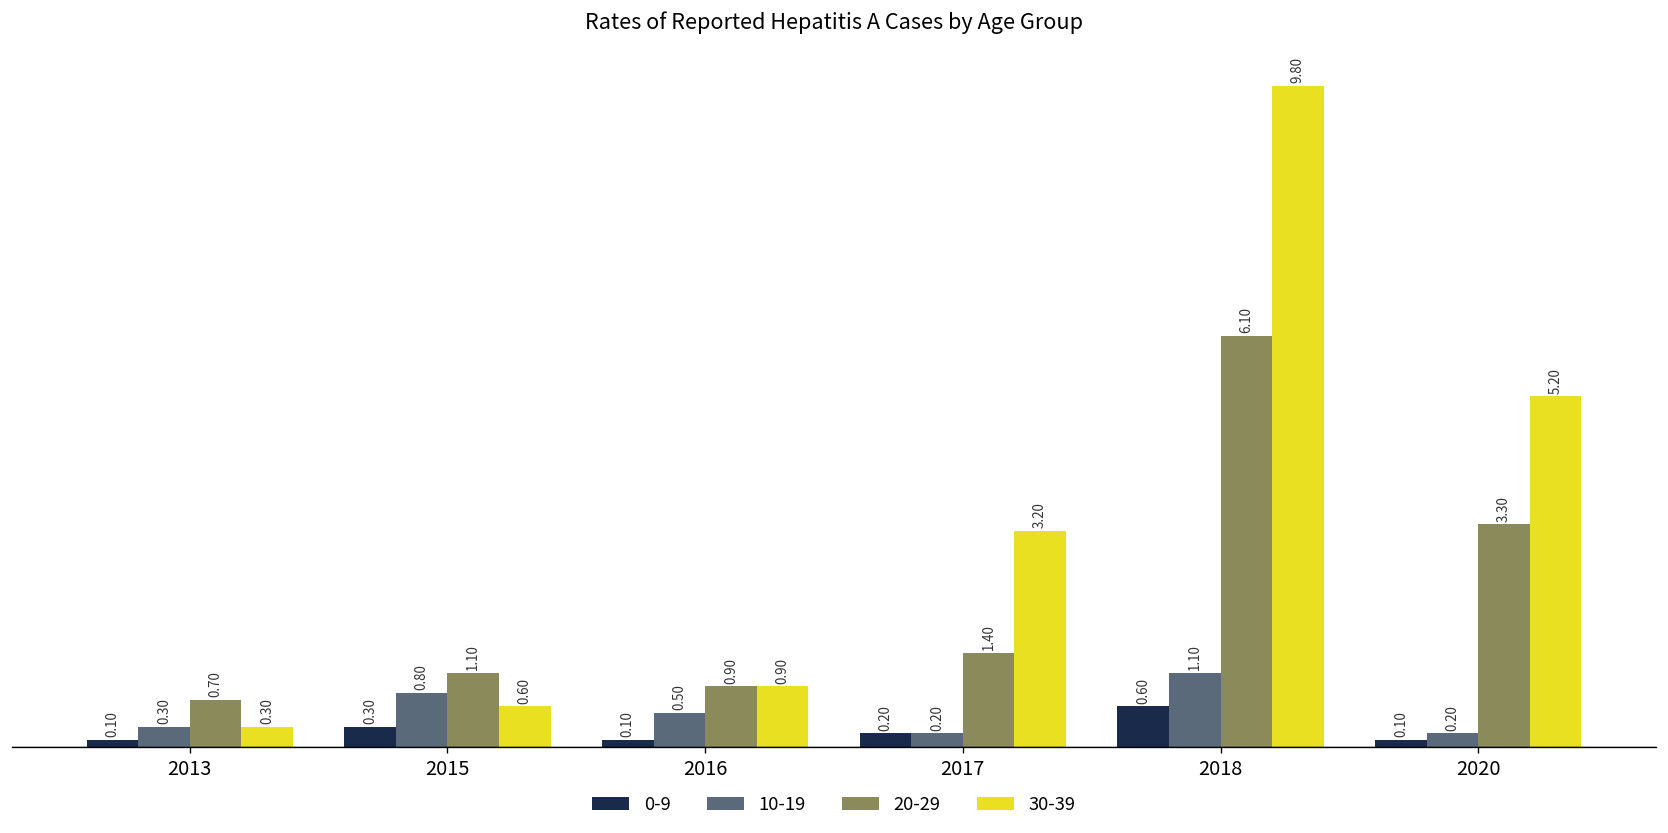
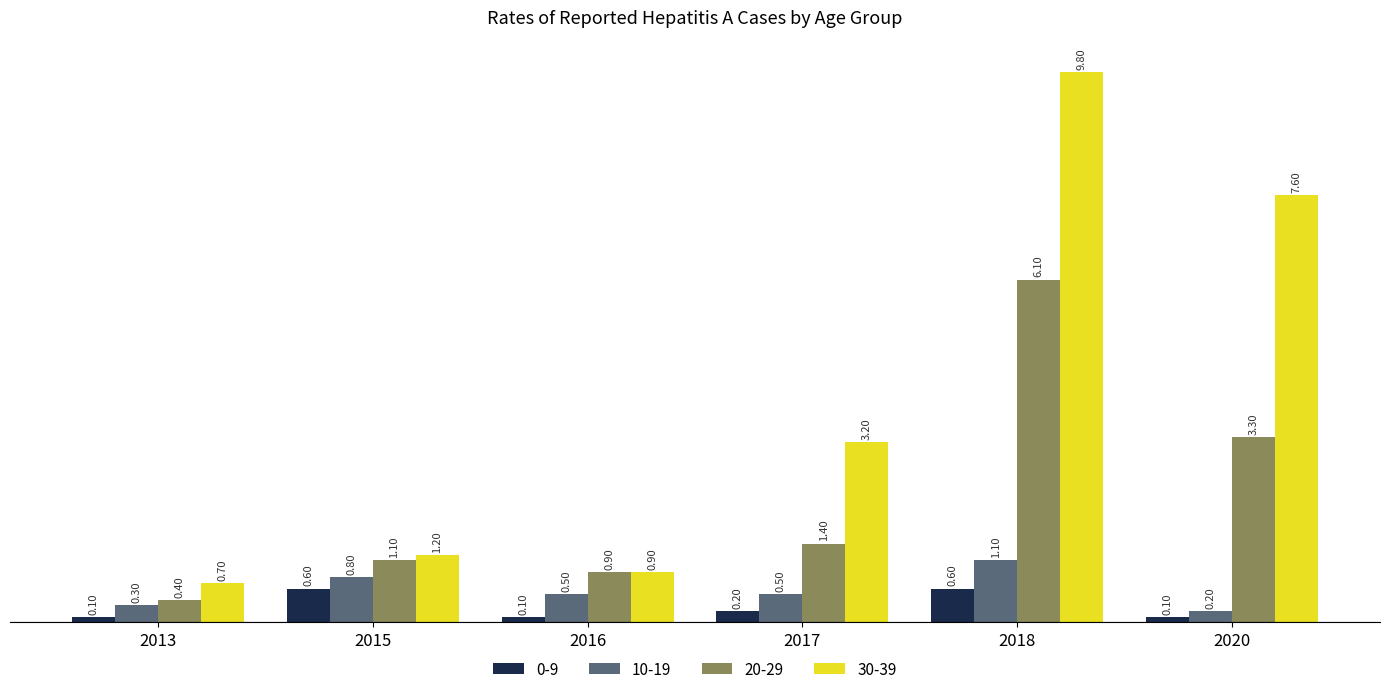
  {
    "0-9": {
      "2013": 0.10,
-     "2015": 0.30,
+     "2015": 0.60,
      "2016": 0.10,
      "2017": 0.20,
      "2018": 0.60,
      "2020": 0.10
    },
    "10-19": {
      "2013": 0.30,
      "2015": 0.80,
      "2016": 0.50,
-     "2017": 0.20,
+     "2017": 0.50,
      "2018": 1.10,
      "2020": 0.20
    },
    "20-29": {
-     "2013": 0.70,
+     "2013": 0.40,
      "2015": 1.10,
      "2016": 0.90,
      "2017": 1.40,
      "2018": 6.10,
      "2020": 3.30
    },
    "30-39": {
-     "2013": 0.30,
-     "2015": 0.60,
+     "2013": 0.70,
+     "2015": 1.20,
      "2016": 0.90,
      "2017": 3.20,
      "2018": 9.80,
-     "2020": 5.20
+     "2020": 7.60
    }
  }
